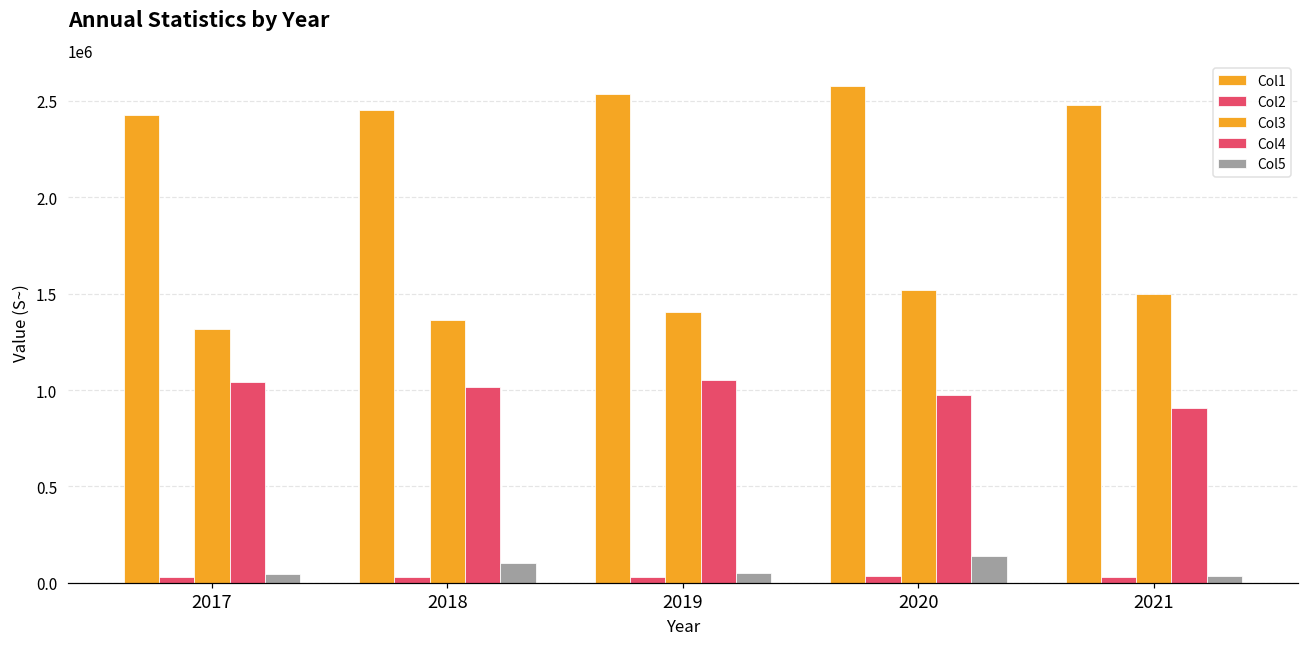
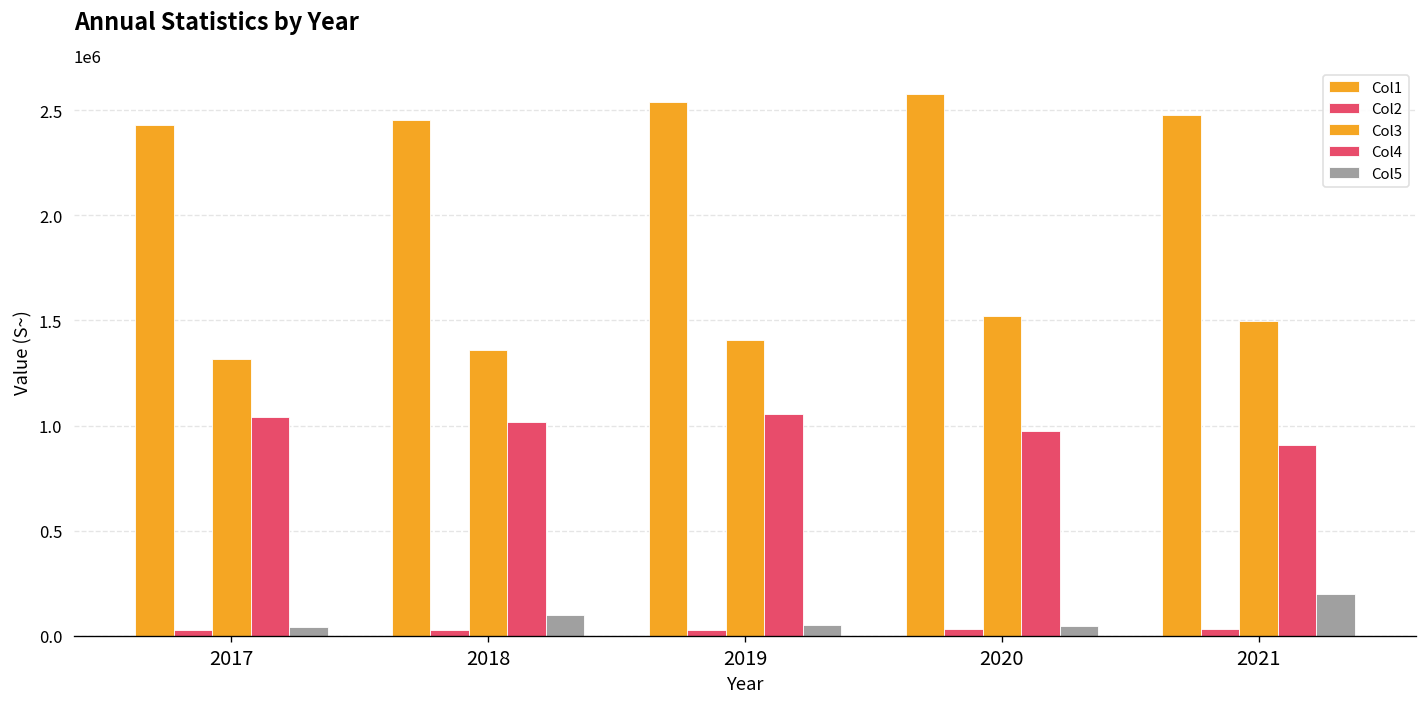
  {
    "Col5": {
      "2017": 40000,
      "2018": 100000,
      "2019": 50000,
-     "2020": 140000,
-     "2021": 40000
+     "2020": 50000,
+     "2021": 200000
    }
  }
